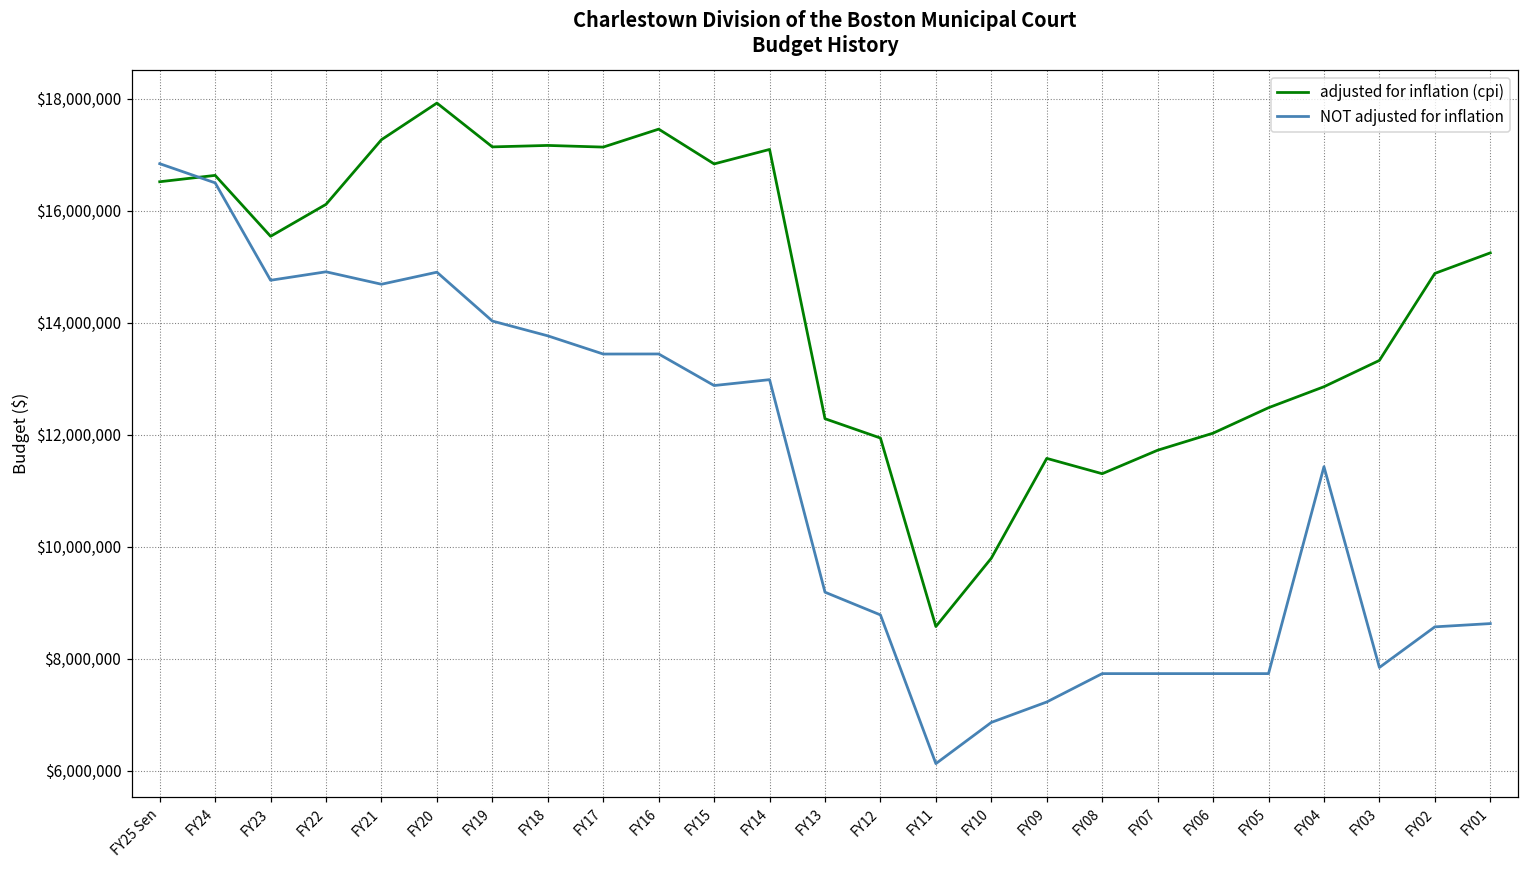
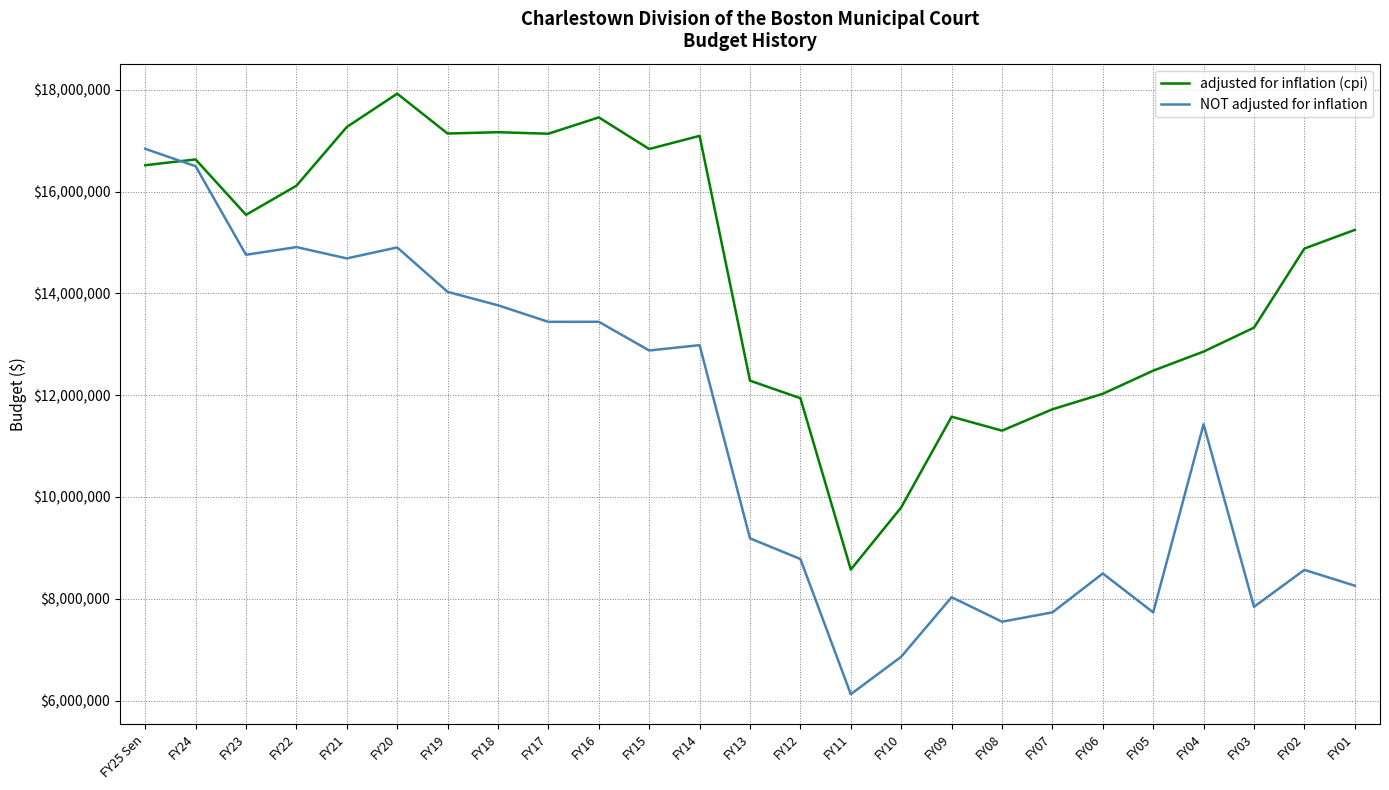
  {
    "adjusted for inflation (cpi)": {
      "FY25 Sen": "$16,500,000",
      "FY24": "$16,600,000",
      "FY23": "$15,500,000",
      "FY22": "$16,100,000",
      "FY21": "$17,300,000",
      "FY20": "$17,900,000",
      "FY19": "$17,100,000",
      "FY18": "$17,200,000",
      "FY17": "$17,100,000",
      "FY16": "$17,500,000",
      "FY15": "$16,800,000",
      "FY14": "$17,100,000",
      "FY13": "$12,300,000",
      "FY12": "$11,900,000",
      "FY11": "$8,600,000",
      "FY10": "$9,800,000",
      "FY09": "$11,600,000",
      "FY08": "$11,300,000",
      "FY07": "$11,700,000",
      "FY06": "$12,000,000",
      "FY05": "$12,500,000",
      "FY04": "$12,900,000",
      "FY03": "$13,300,000",
      "FY02": "$14,900,000",
      "FY01": "$15,200,000"
    },
    "NOT adjusted for inflation": {
      "FY25 Sen": "$16,800,000",
      "FY24": "$16,500,000",
      "FY23": "$14,800,000",
      "FY22": "$14,900,000",
      "FY21": "$14,700,000",
      "FY20": "$14,900,000",
      "FY19": "$14,000,000",
      "FY18": "$13,800,000",
      "FY17": "$13,400,000",
      "FY16": "$13,400,000",
      "FY15": "$12,900,000",
      "FY14": "$13,000,000",
      "FY13": "$9,200,000",
      "FY12": "$8,800,000",
      "FY11": "$6,100,000",
      "FY10": "$6,900,000",
-     "FY09": "$7,200,000",
-     "FY08": "$7,700,000",
+     "FY09": "$8,000,000",
+     "FY08": "$7,600,000",
      "FY07": "$7,700,000",
-     "FY06": "$7,700,000",
+     "FY06": "$8,500,000",
      "FY05": "$7,700,000",
      "FY04": "$11,400,000",
      "FY03": "$7,800,000",
      "FY02": "$8,600,000",
-     "FY01": "$8,600,000"
+     "FY01": "$8,300,000"
    }
  }
